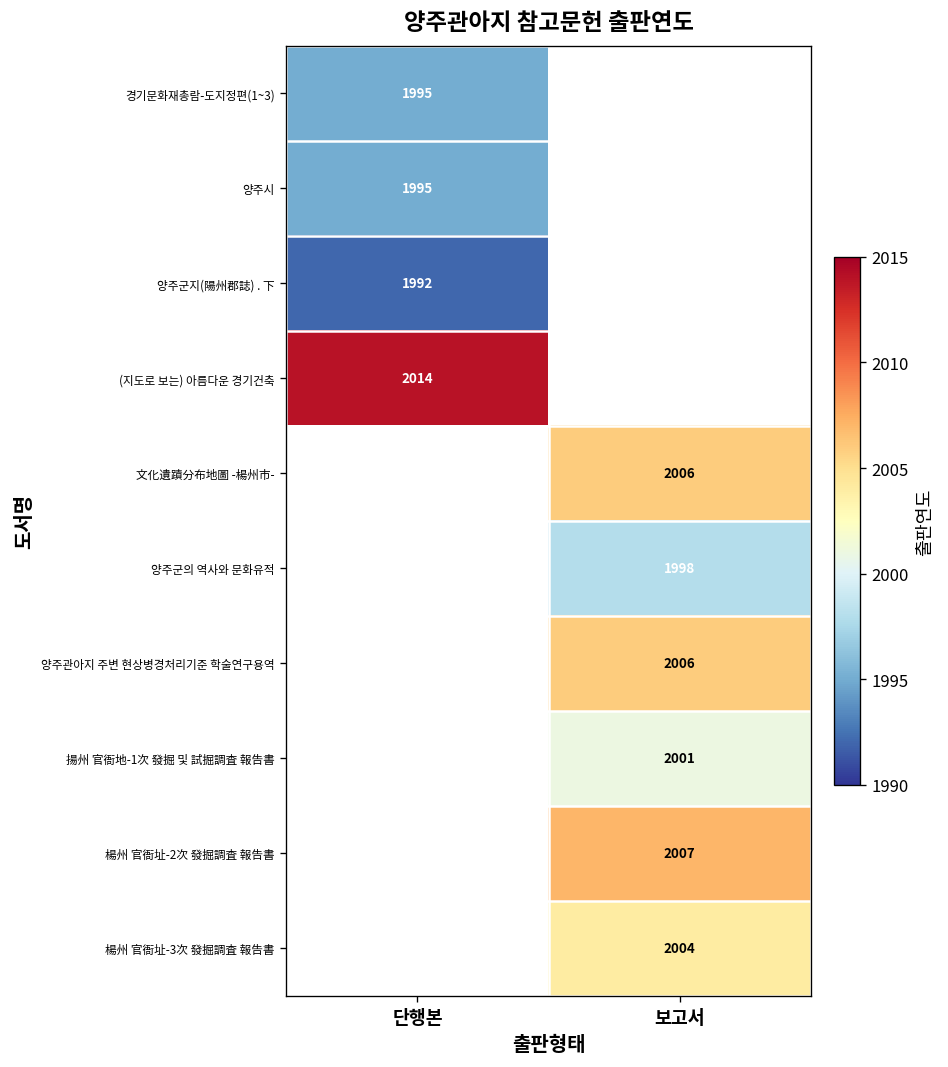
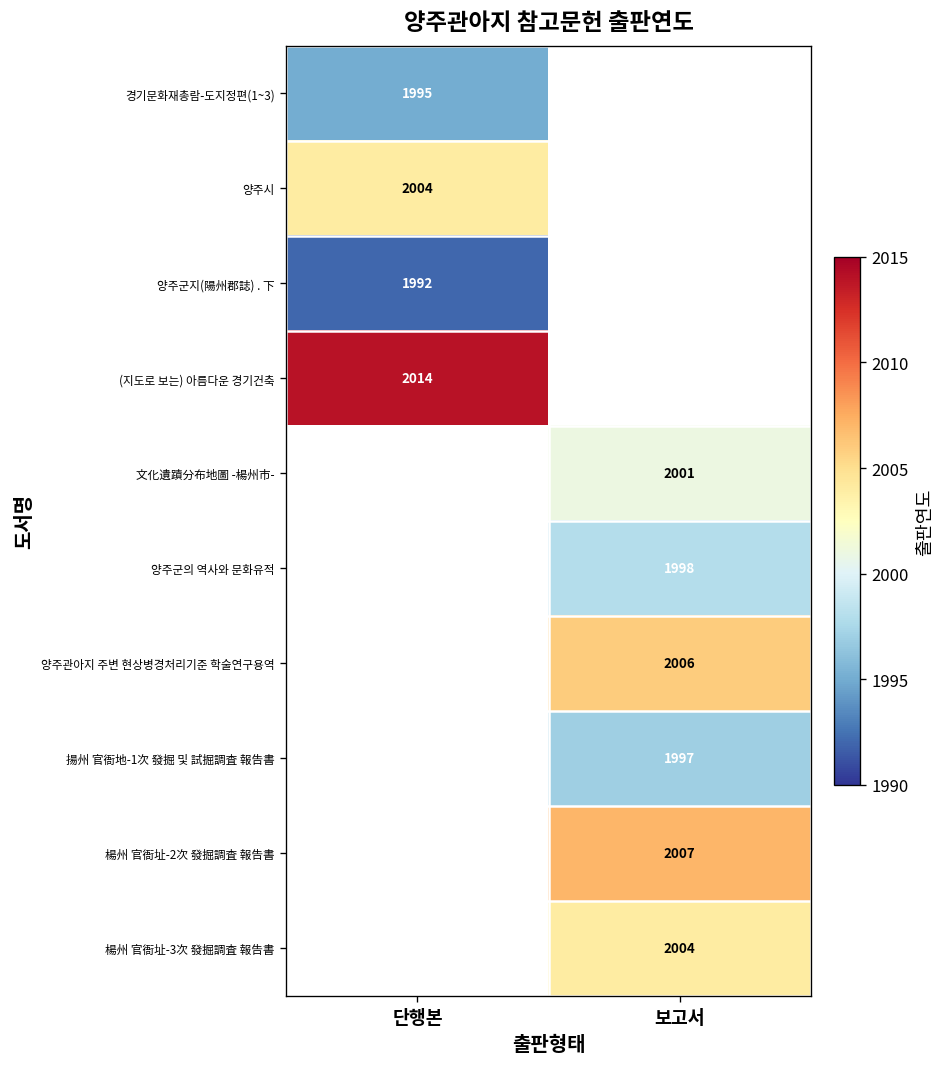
  {
    "경기문화재총람-도지정편(1~3)": {
      "단행본": 1995
    },
    "양주시": {
-     "단행본": 1995
+     "단행본": 2004
    },
    "양주군지(陽州郡誌) . 下": {
      "단행본": 1992
    },
    "(지도로 보는) 아름다운 경기건축": {
      "단행본": 2014
    },
    "文化遺蹟分布地圖 -楊州市-": {
-     "보고서": 2006
+     "보고서": 2001
    },
    "양주군의 역사와 문화유적": {
      "보고서": 1998
    },
    "양주관아지 주변 현상병경처리기준 학술연구용역": {
      "보고서": 2006
    },
    "揚州 官衙地-1次 發掘 및 試掘調査 報告書": {
-     "보고서": 2001
+     "보고서": 1997
    },
    "楊州 官衙址-2次 發掘調査 報告書": {
      "보고서": 2007
    },
    "楊州 官衙址-3次 發掘調査 報告書": {
      "보고서": 2004
    }
  }
